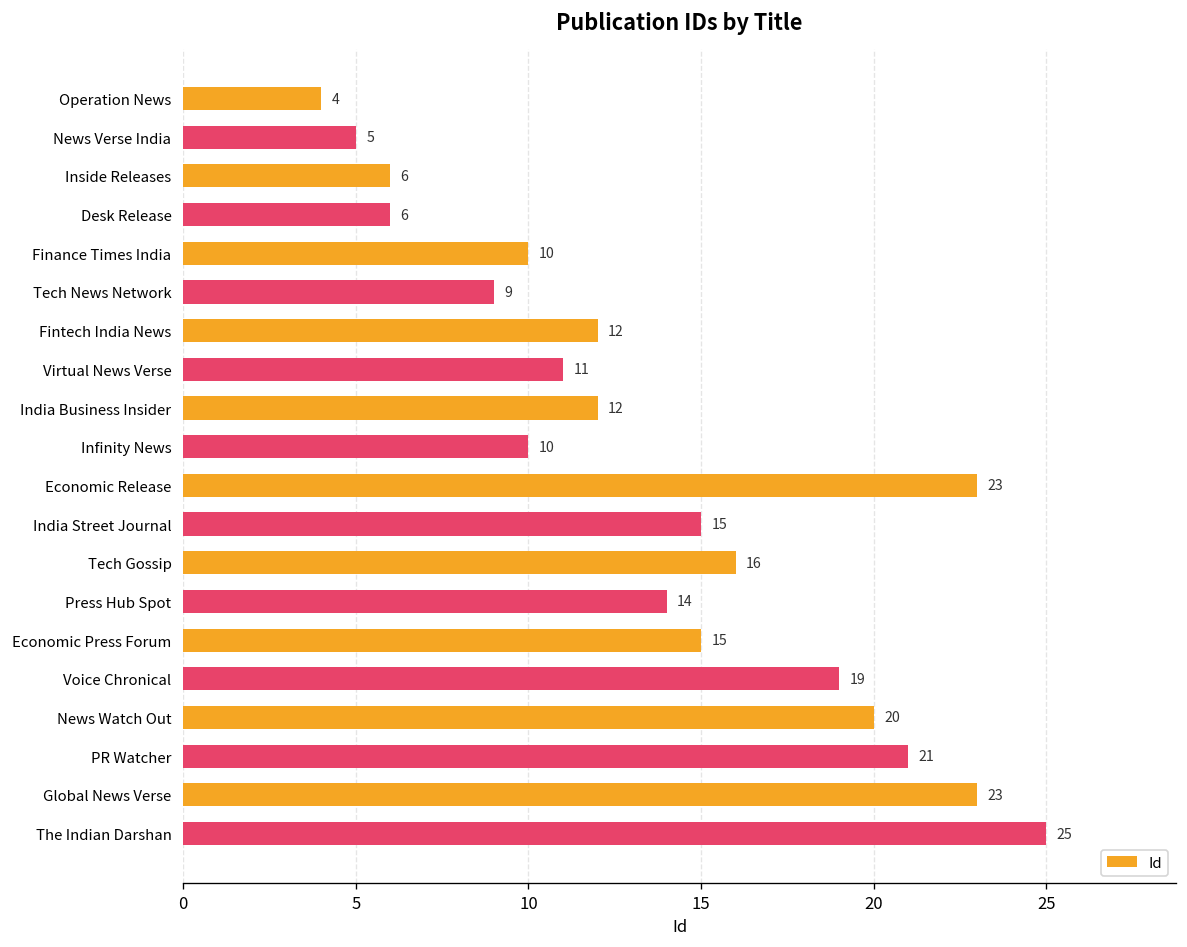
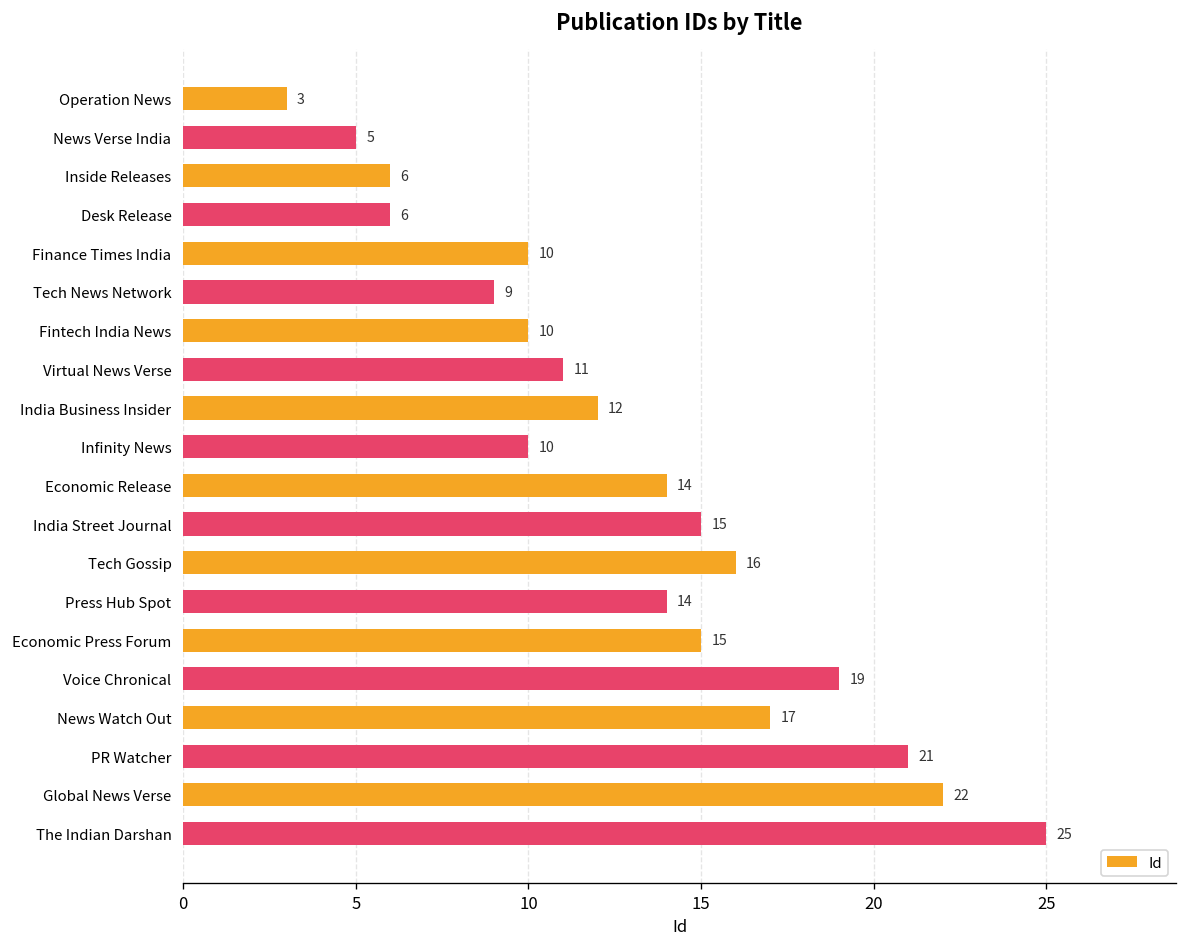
  {
-   "Operation News": 4,
+   "Operation News": 3,
    "News Verse India": 5,
    "Inside Releases": 6,
    "Desk Release": 6,
    "Finance Times India": 10,
    "Tech News Network": 9,
-   "Fintech India News": 12,
+   "Fintech India News": 10,
    "Virtual News Verse": 11,
    "India Business Insider": 12,
    "Infinity News": 10,
-   "Economic Release": 23,
+   "Economic Release": 14,
    "India Street Journal": 15,
    "Tech Gossip": 16,
    "Press Hub Spot": 14,
    "Economic Press Forum": 15,
    "Voice Chronical": 19,
-   "News Watch Out": 20,
+   "News Watch Out": 17,
    "PR Watcher": 21,
-   "Global News Verse": 23,
+   "Global News Verse": 22,
    "The Indian Darshan": 25
  }
